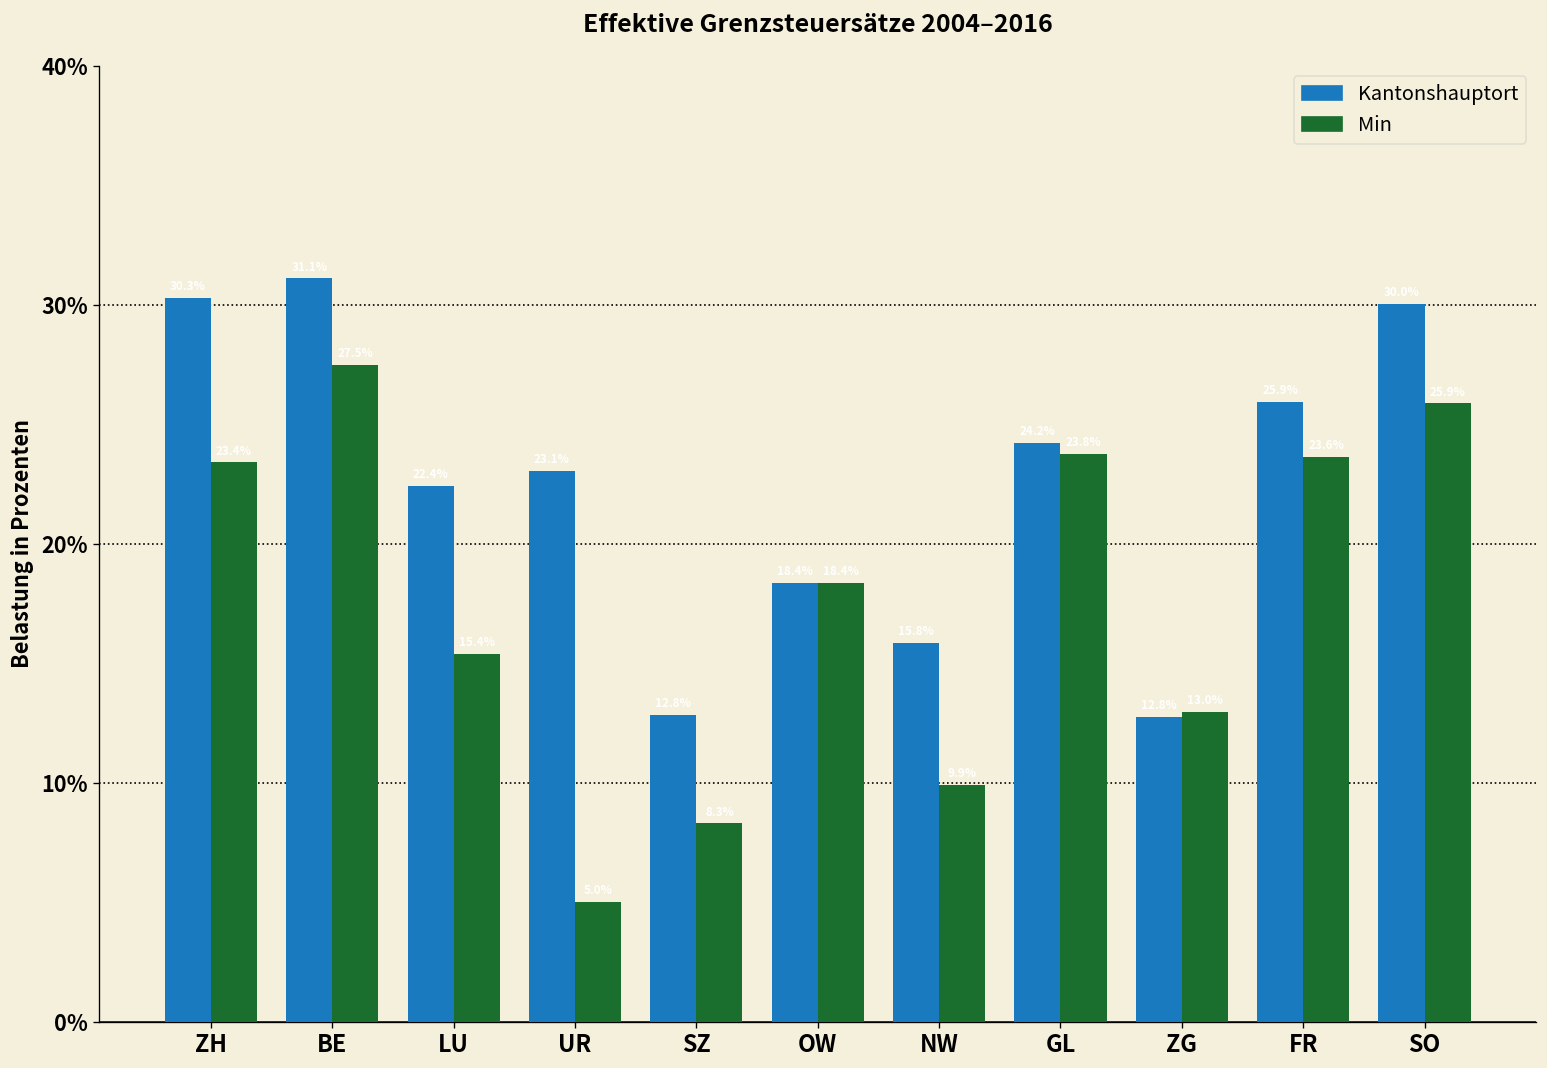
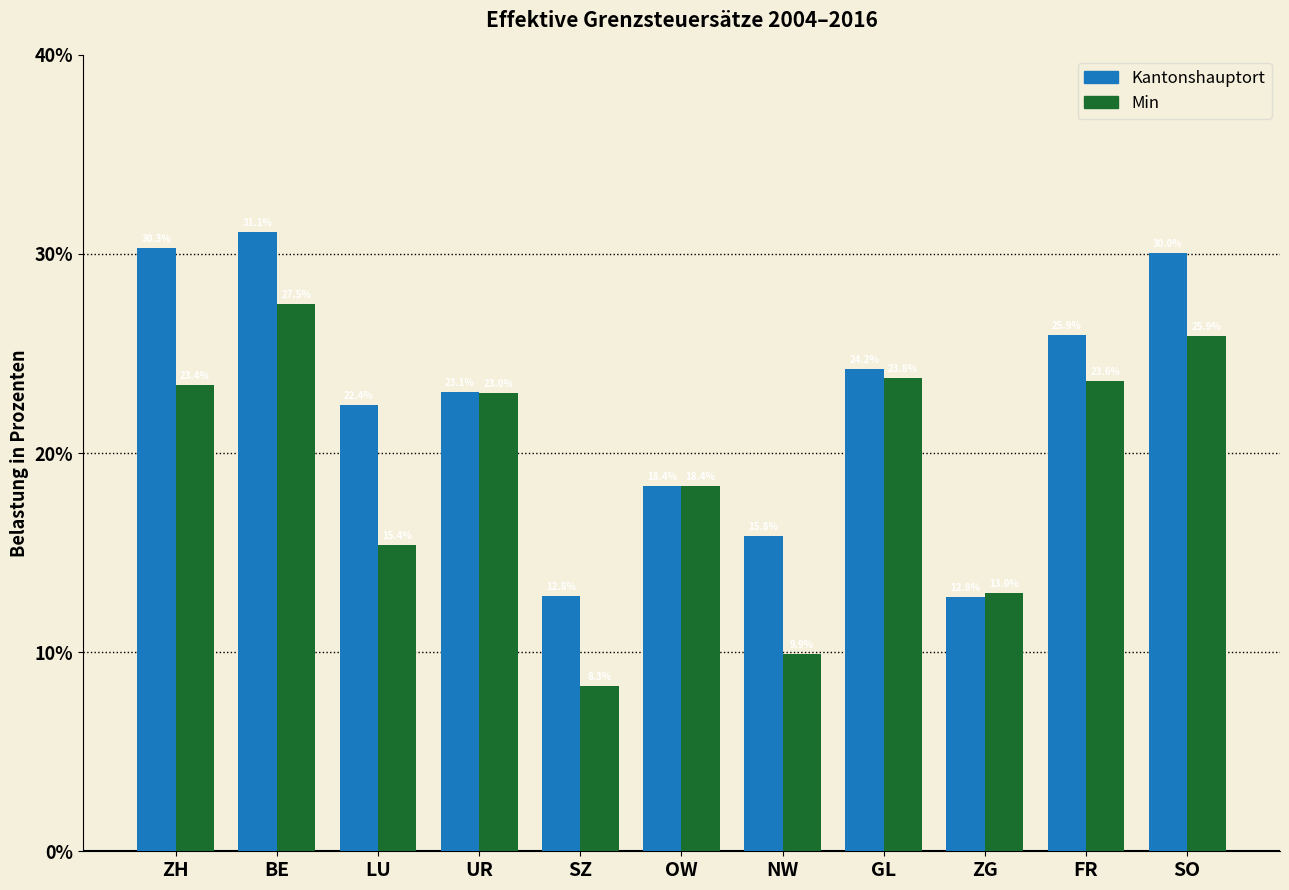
  {
    "Kantonshauptort": {
      "ZH": "30.3%",
      "BE": "31%",
      "LU": "22.4%",
      "UR": "23%",
      "SZ": "12.8%",
      "OW": "18.4%",
      "NW": "15.8%",
      "GL": "24.2%",
      "ZG": "12.8%",
      "FR": "26%",
      "SO": "30%"
    },
    "Min": {
      "ZH": "23.4%",
      "BE": "27.5%",
      "LU": "15.4%",
-     "UR": "5%",
+     "UR": "23%",
      "SZ": "8.3%",
      "OW": "18.4%",
      "NW": "10%",
      "GL": "23.8%",
      "ZG": "13%",
      "FR": "23.6%",
      "SO": "25.9%"
    }
  }
